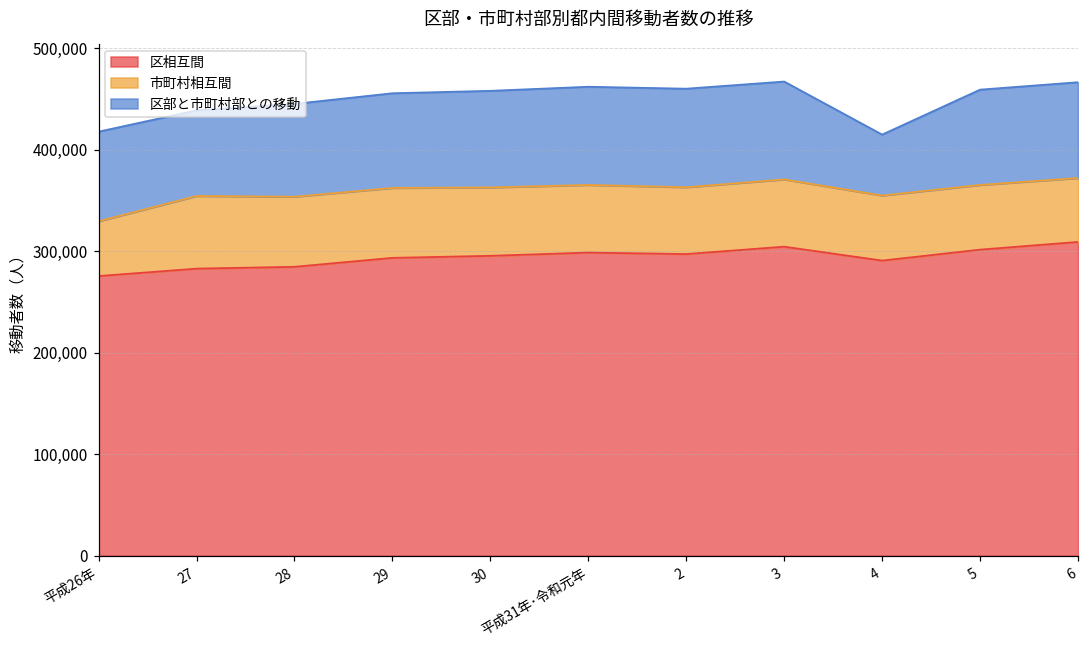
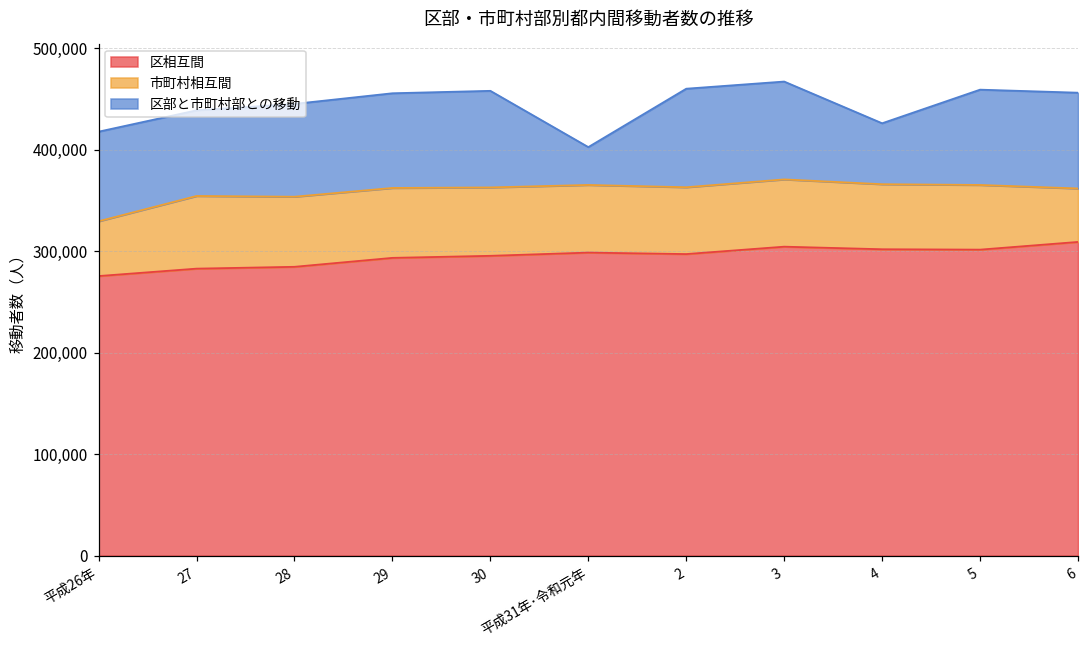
  {
    "区相互間": {
      "平成26年": "280,000",
      "27": "280,000",
      "28": "280,000",
      "29": "290,000",
      "30": "300,000",
      "平成31年･令和元年": "300,000",
      "2": "300,000",
      "3": "300,000",
-     "4": "290,000",
+     "4": "300,000",
      "5": "300,000",
      "6": "310,000"
    },
    "市町村相互間": {
      "平成26年": "50,000",
      "27": "70,000",
      "28": "70,000",
      "29": "70,000",
      "30": "70,000",
      "平成31年･令和元年": "70,000",
      "2": "70,000",
      "3": "70,000",
      "4": "60,000",
      "5": "60,000",
-     "6": "60,000"
+     "6": "50,000"
    },
    "区部と市町村部との移動": {
      "平成26年": "90,000",
      "29": "90,000",
      "30": "100,000",
-     "平成31年･令和元年": "100,000",
+     "平成31年･令和元年": "40,000",
      "2": "100,000",
      "3": "100,000",
      "4": "60,000",
      "5": "90,000",
      "6": "90,000"
    }
  }
